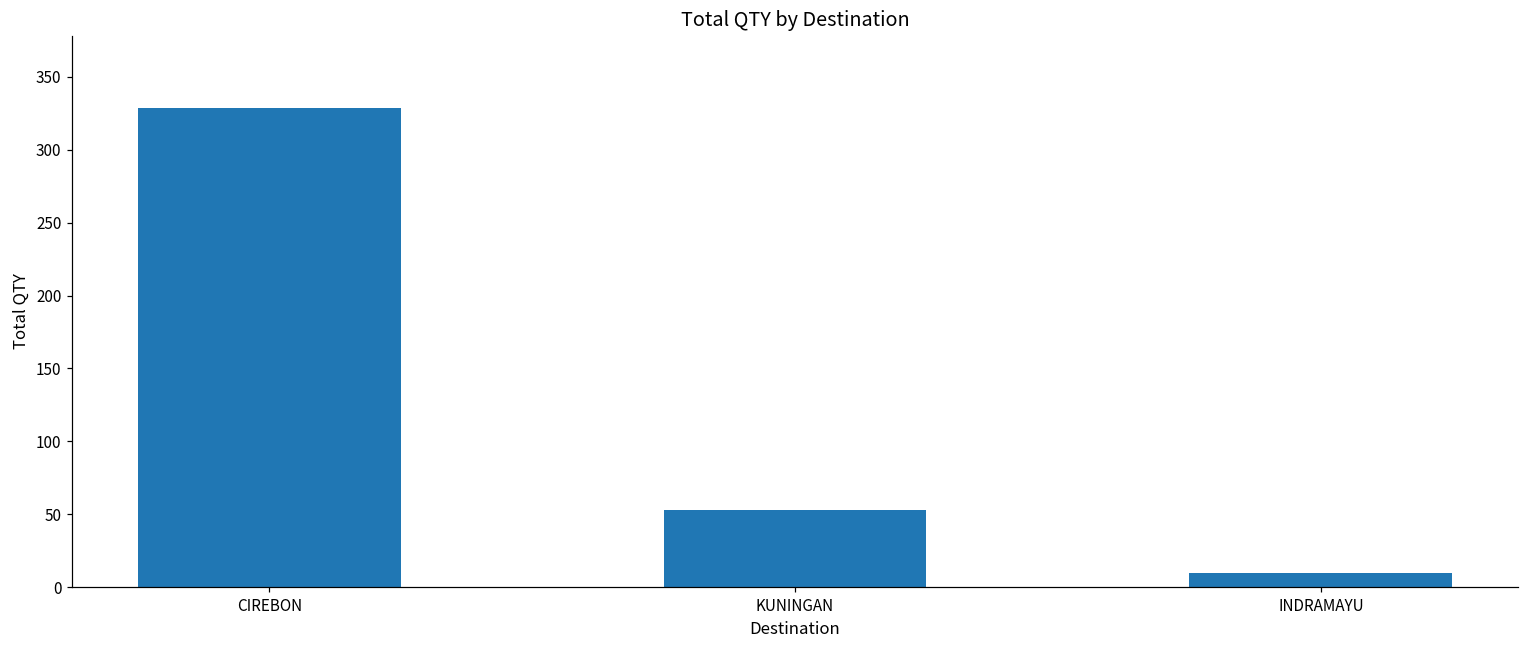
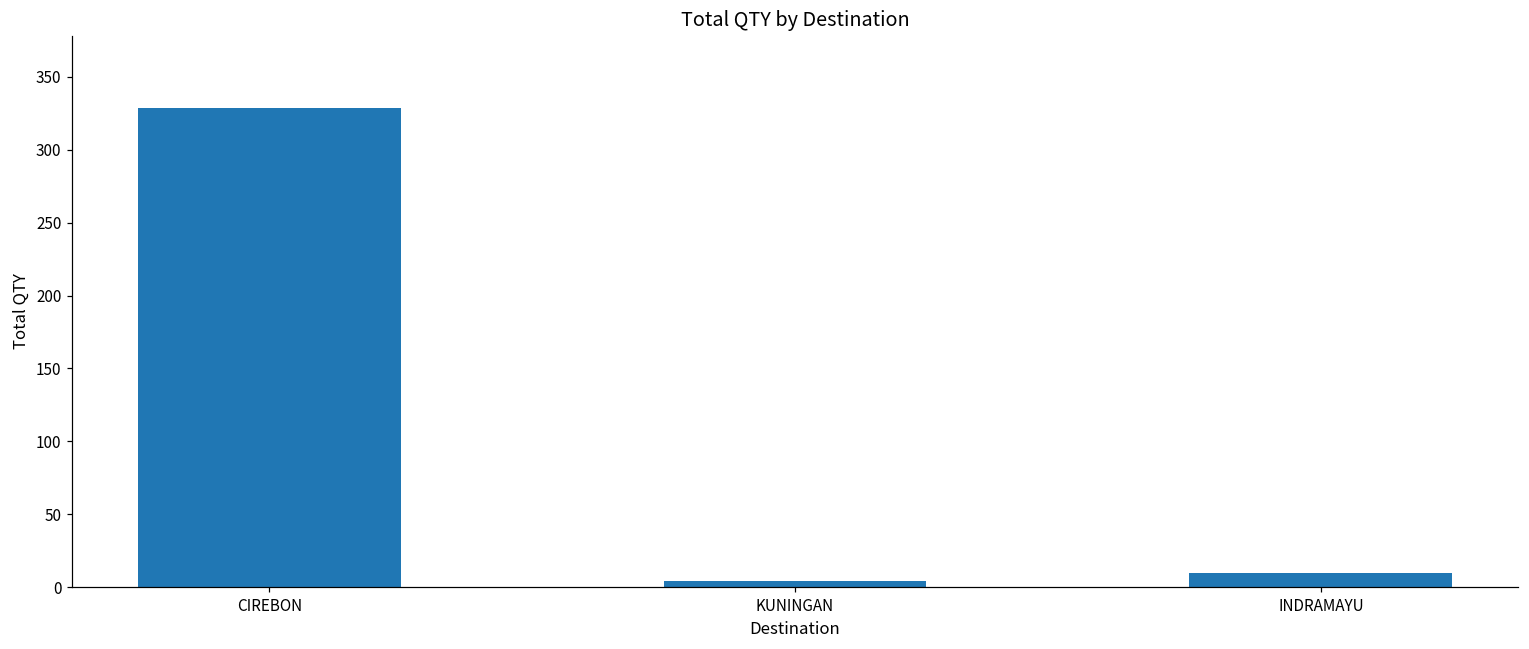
  {
    "CIREBON": 329,
-   "KUNINGAN": 53,
+   "KUNINGAN": 4,
    "INDRAMAYU": 10
  }
